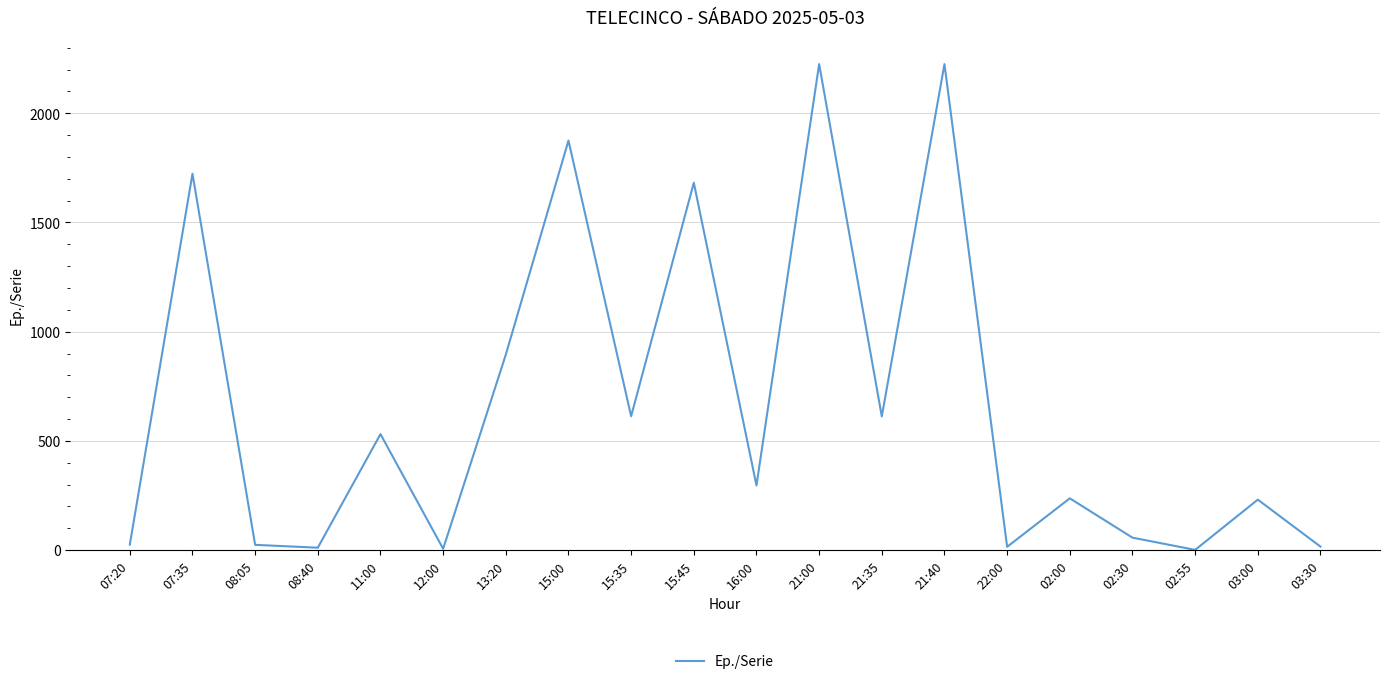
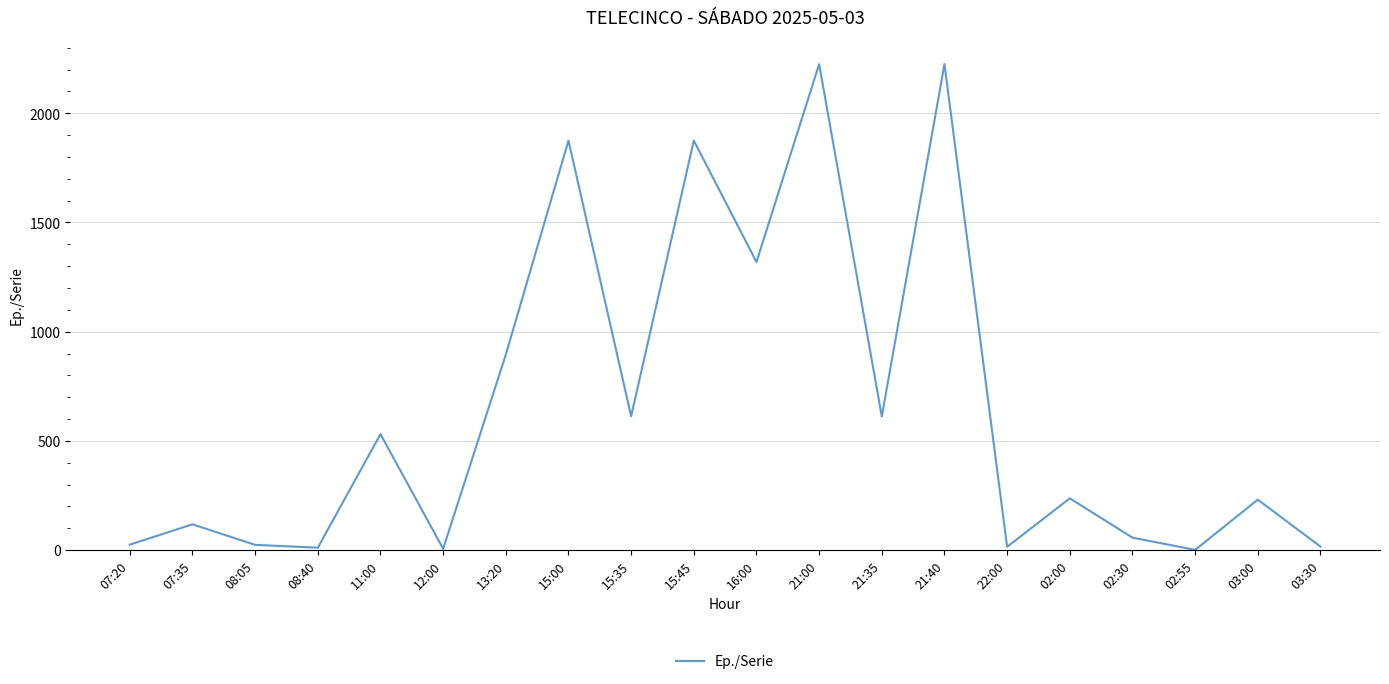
  {
    "07:20": 30,
-   "07:35": 1720,
+   "07:35": 120,
    "08:05": 20,
    "08:40": 10,
    "11:00": 530,
    "12:00": 10,
    "13:20": 900,
    "15:00": 1880,
    "15:35": 610,
-   "15:45": 1680,
-   "16:00": 300,
+   "15:45": 1880,
+   "16:00": 1320,
    "21:00": 2230,
    "21:35": 610,
    "21:40": 2230,
    "22:00": 20,
    "02:00": 240,
    "02:30": 60,
    "02:55": 0,
    "03:00": 230,
    "03:30": 20
  }
